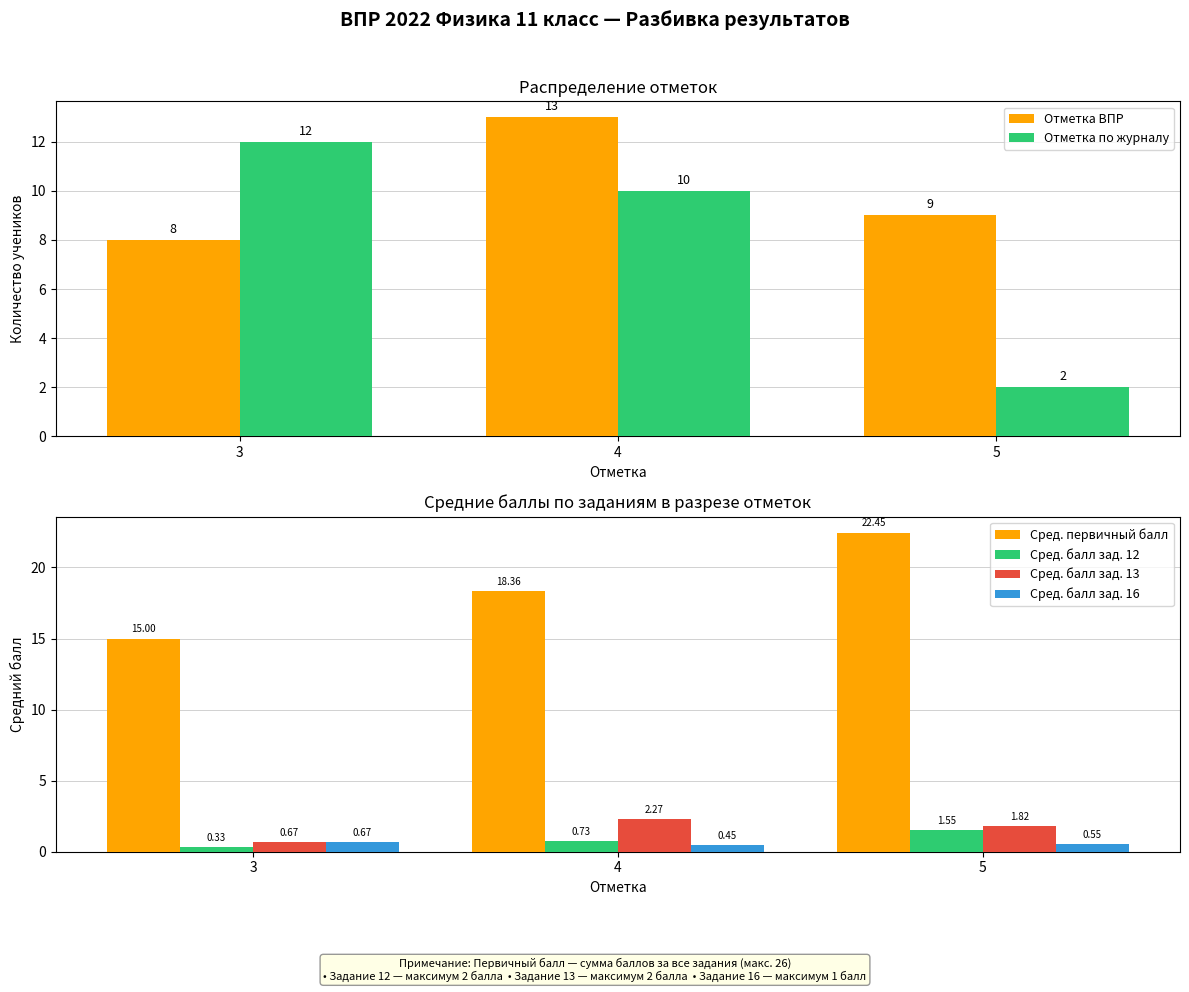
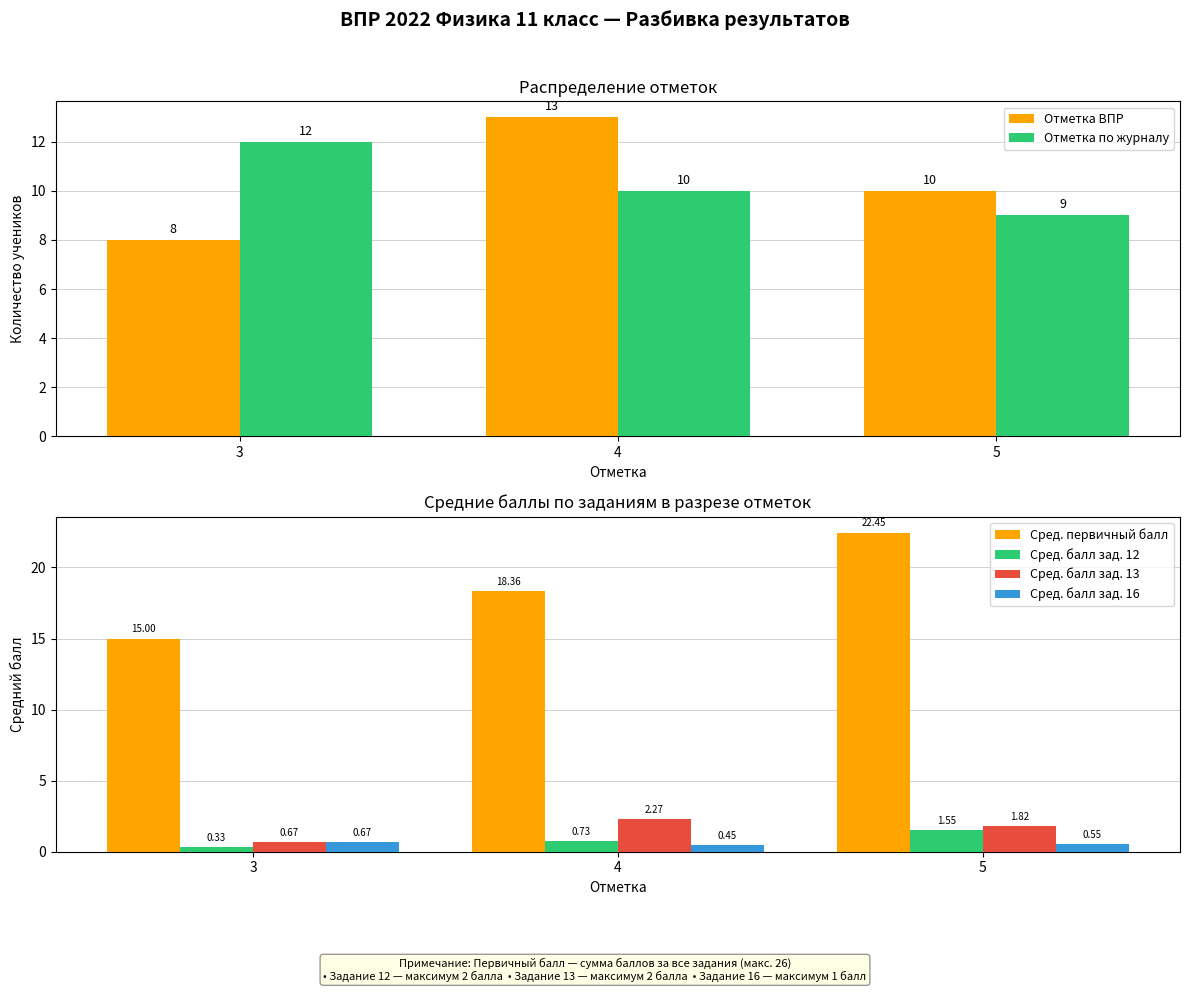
  {
    "Распределение отметок": {
      "Отметка ВПР": {
        "3": 8,
        "4": 13,
-       "5": 9
+       "5": 10
      },
      "Отметка по журналу": {
        "3": 12,
        "4": 10,
-       "5": 2
+       "5": 9
      }
    },
    "Средние баллы по заданиям в разрезе отметок": {
      "Сред. первичный балл": {
        "3": 15.00,
        "4": 18.36,
        "5": 22.45
      },
      "Сред. балл зад. 12": {
        "3": 0.33,
        "4": 0.73,
        "5": 1.55
      },
      "Сред. балл зад. 13": {
        "3": 0.67,
        "4": 2.27,
        "5": 1.82
      },
      "Сред. балл зад. 16": {
        "3": 0.67,
        "4": 0.45,
        "5": 0.55
      }
    }
  }
